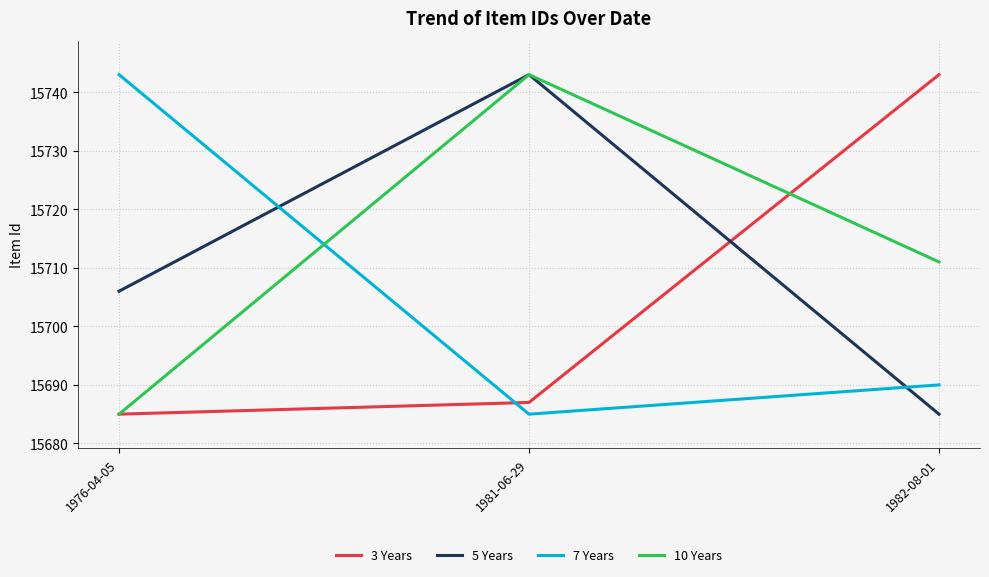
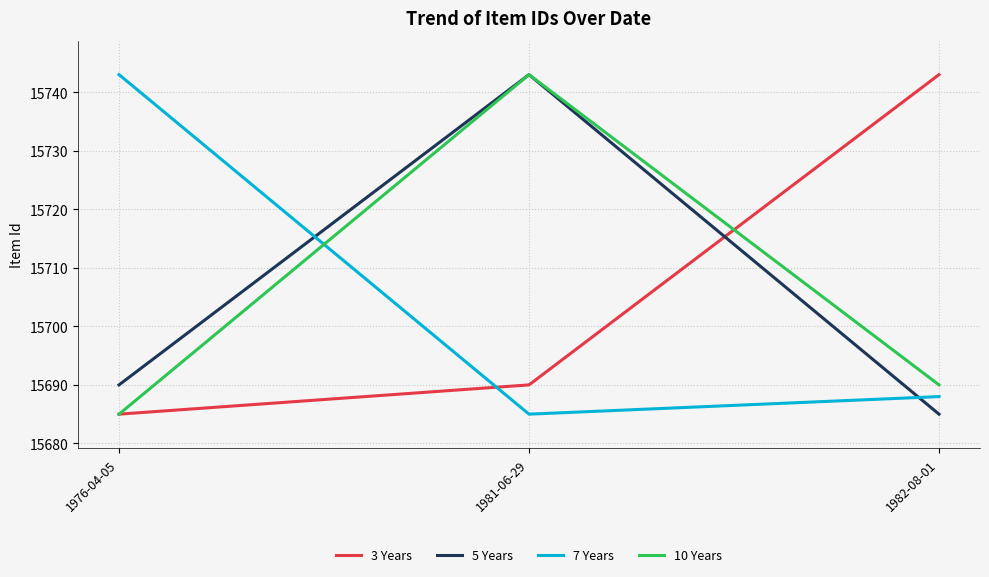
  {
    "3 Years": {
-     "1981-06-29": 15687,
+     "1981-06-29": 15690,
      "1982-08-01": 15743
    },
    "5 Years": {
-     "1976-04-05": 15706,
+     "1976-04-05": 15690,
      "1982-08-01": 15685
    },
    "7 Years": {
      "1976-04-05": 15743,
      "1981-06-29": 15685,
-     "1982-08-01": 15690
+     "1982-08-01": 15688
    },
    "10 Years": {
-     "1982-08-01": 15711
+     "1982-08-01": 15690
    }
  }
